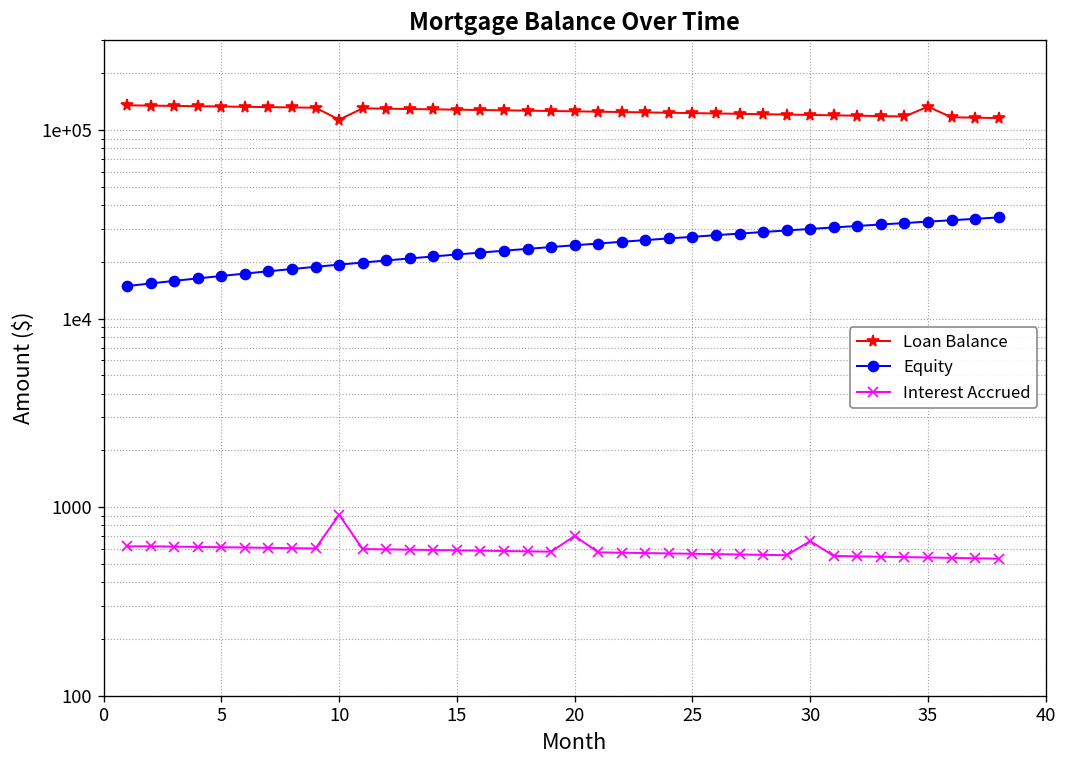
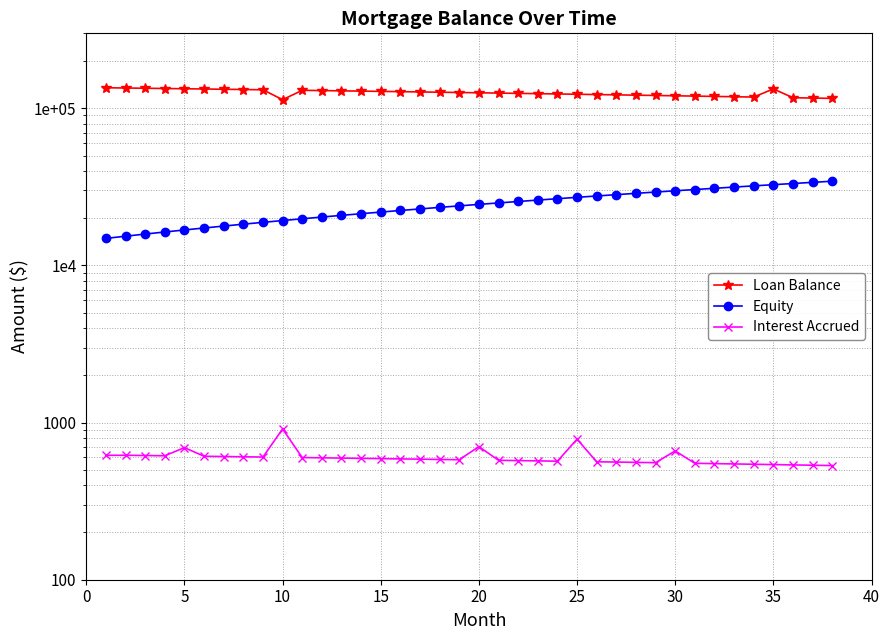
  {
    "Loan Balance": {
      "5": 130000,
      "10": 110000,
      "15": 130000,
      "20": 130000,
      "25": 120000,
      "30": 120000,
      "35": 130000
    },
    "Equity": {
      "5": 17000,
      "10": 19000,
      "15": 22000,
      "20": 24000,
      "25": 27000,
      "30": 30000,
      "35": 33000
    },
    "Interest Accrued": {
-     "5": 610,
+     "5": 700,
      "10": 900,
      "15": 590,
      "20": 700,
-     "25": 570,
+     "25": 800,
      "30": 660,
      "35": 540
    }
  }
